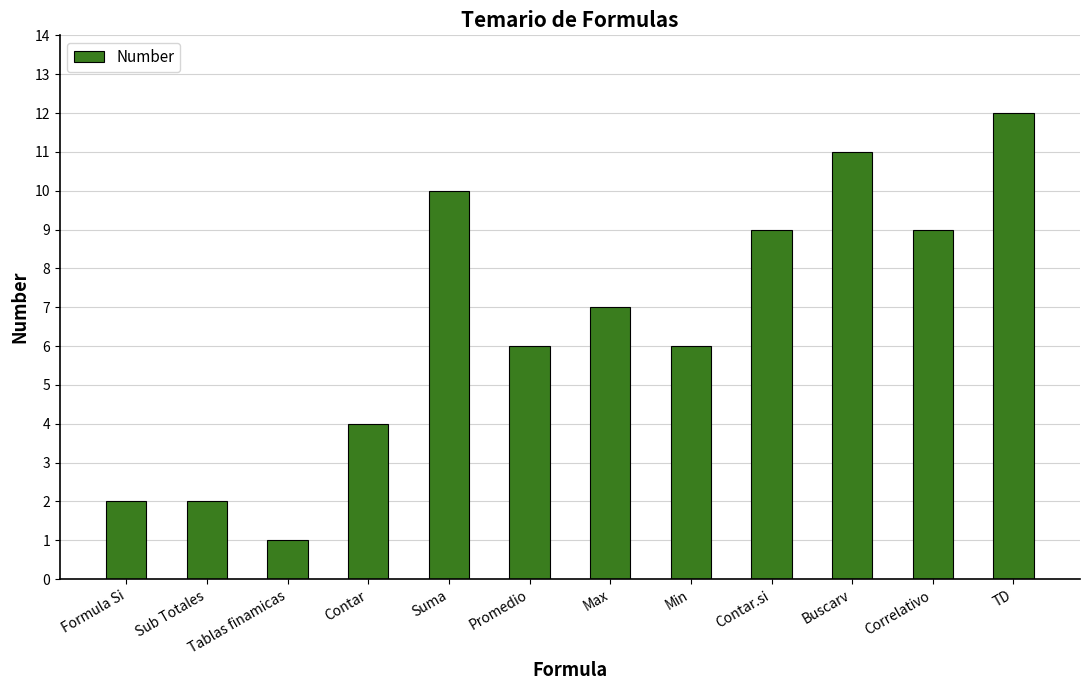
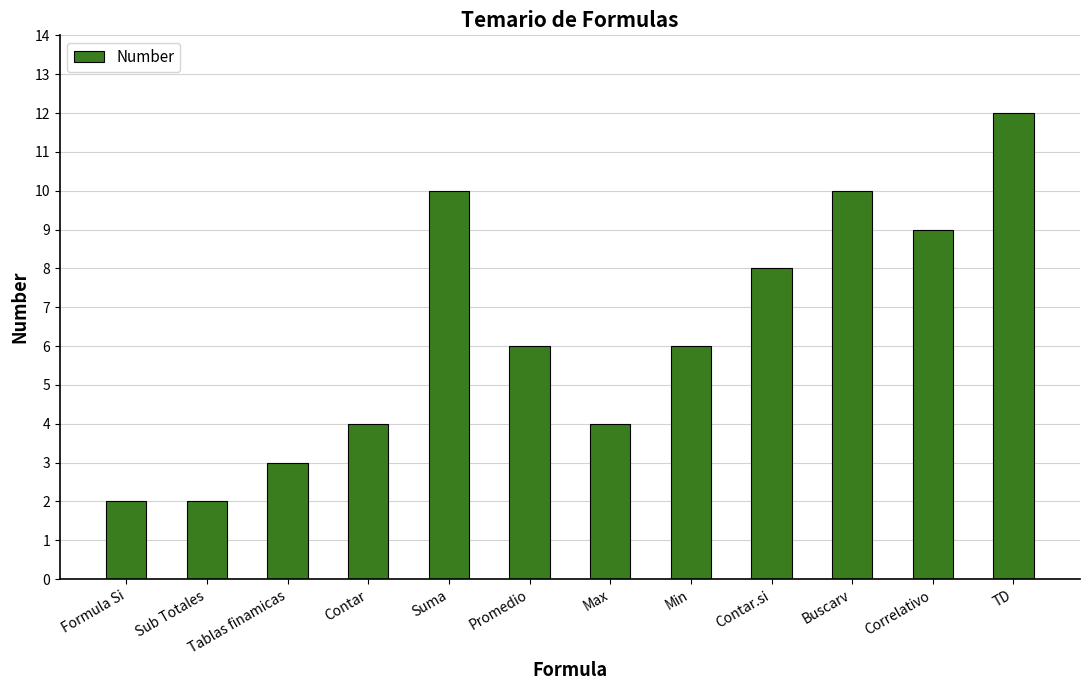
  {
    "Formula Si": 2,
    "Sub Totales": 2,
-   "Tablas finamicas": 1,
+   "Tablas finamicas": 3,
    "Contar": 4,
    "Suma": 10,
    "Promedio": 6,
-   "Max": 7,
+   "Max": 4,
    "Min": 6,
-   "Contar.si": 9,
-   "Buscarv": 11,
+   "Contar.si": 8,
+   "Buscarv": 10,
    "Correlativo": 9,
    "TD": 12
  }
